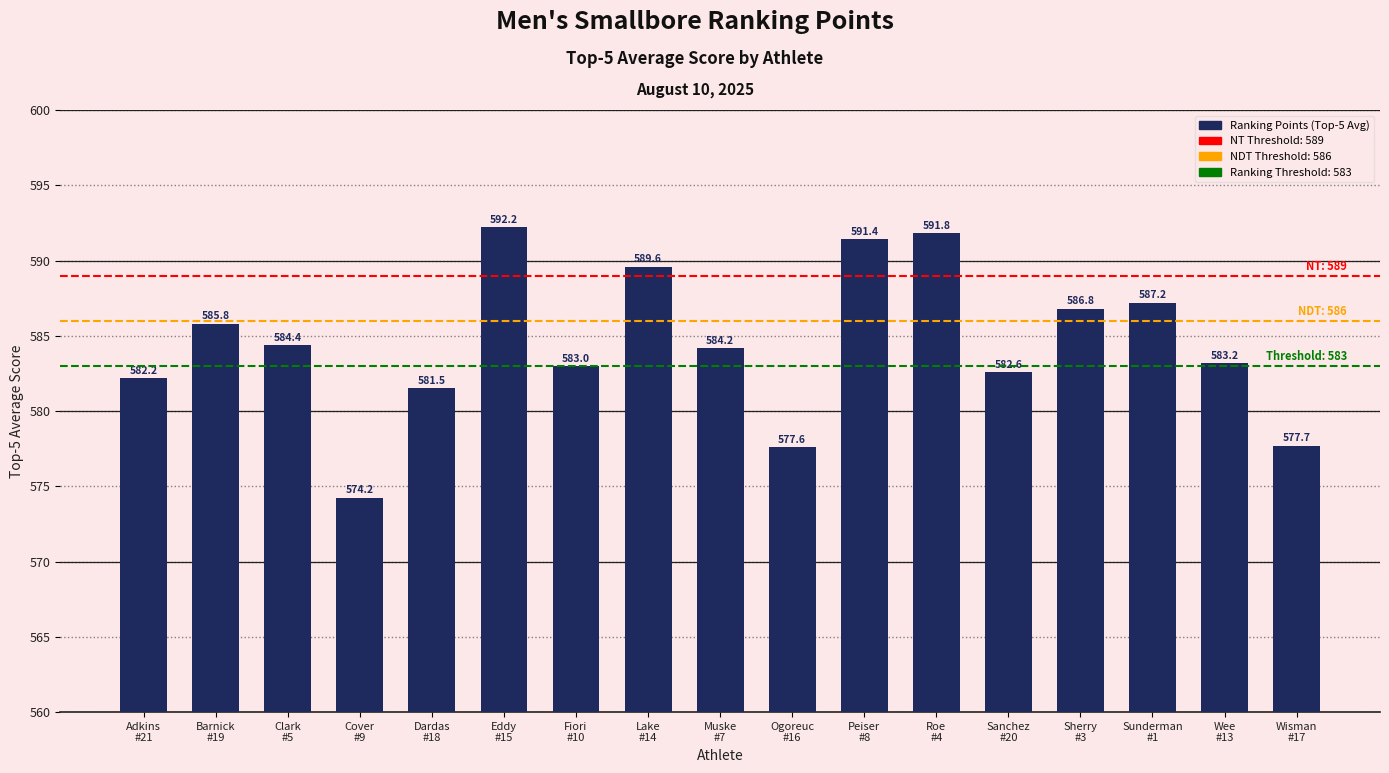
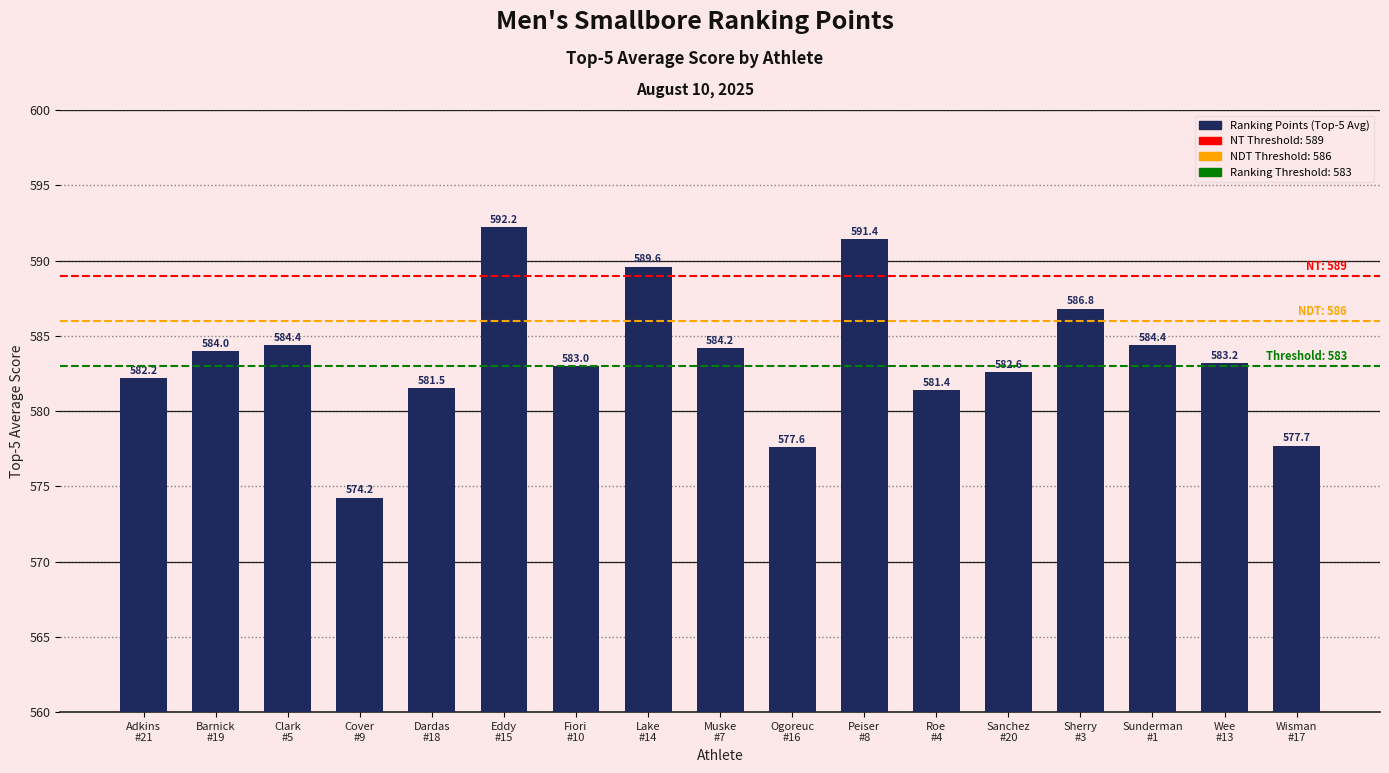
  {
    "Adkins #21": 582.2,
-   "Barnick #19": 585.8,
+   "Barnick #19": 584.0,
    "Clark #5": 584.4,
    "Cover #9": 574.2,
    "Dardas #18": 581.5,
    "Eddy #15": 592.2,
    "Fiori #10": 583.0,
    "Lake #14": 589.6,
    "Muske #7": 584.2,
    "Ogoreuc #16": 577.6,
    "Peiser #8": 591.4,
-   "Roe #4": 591.8,
+   "Roe #4": 581.4,
    "Sanchez #20": 582.6,
    "Sherry #3": 586.8,
-   "Sunderman #1": 587.2,
+   "Sunderman #1": 584.4,
    "Wee #13": 583.2,
    "Wisman #17": 577.7
  }
